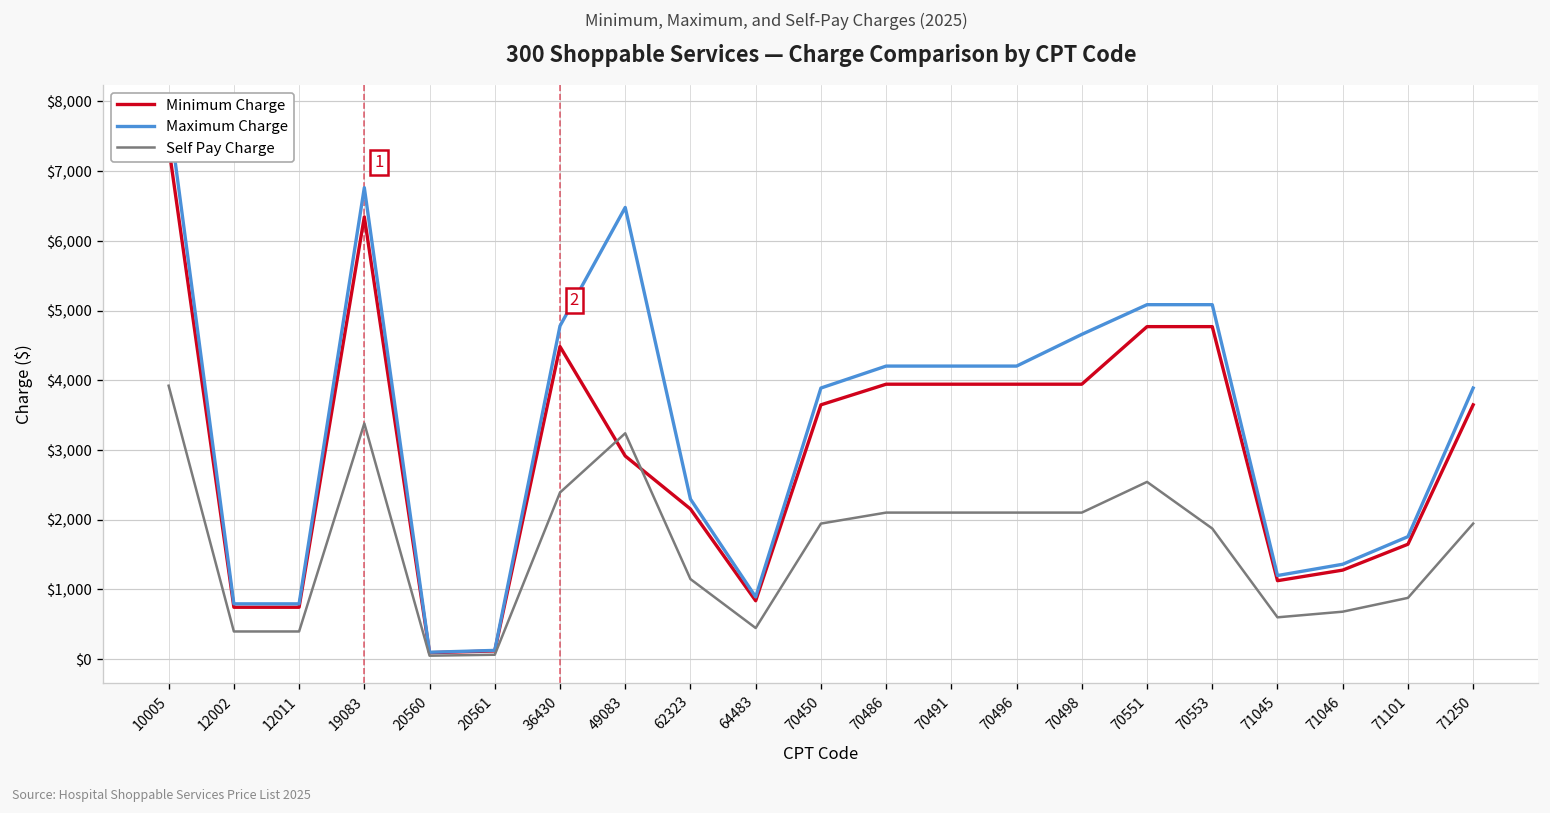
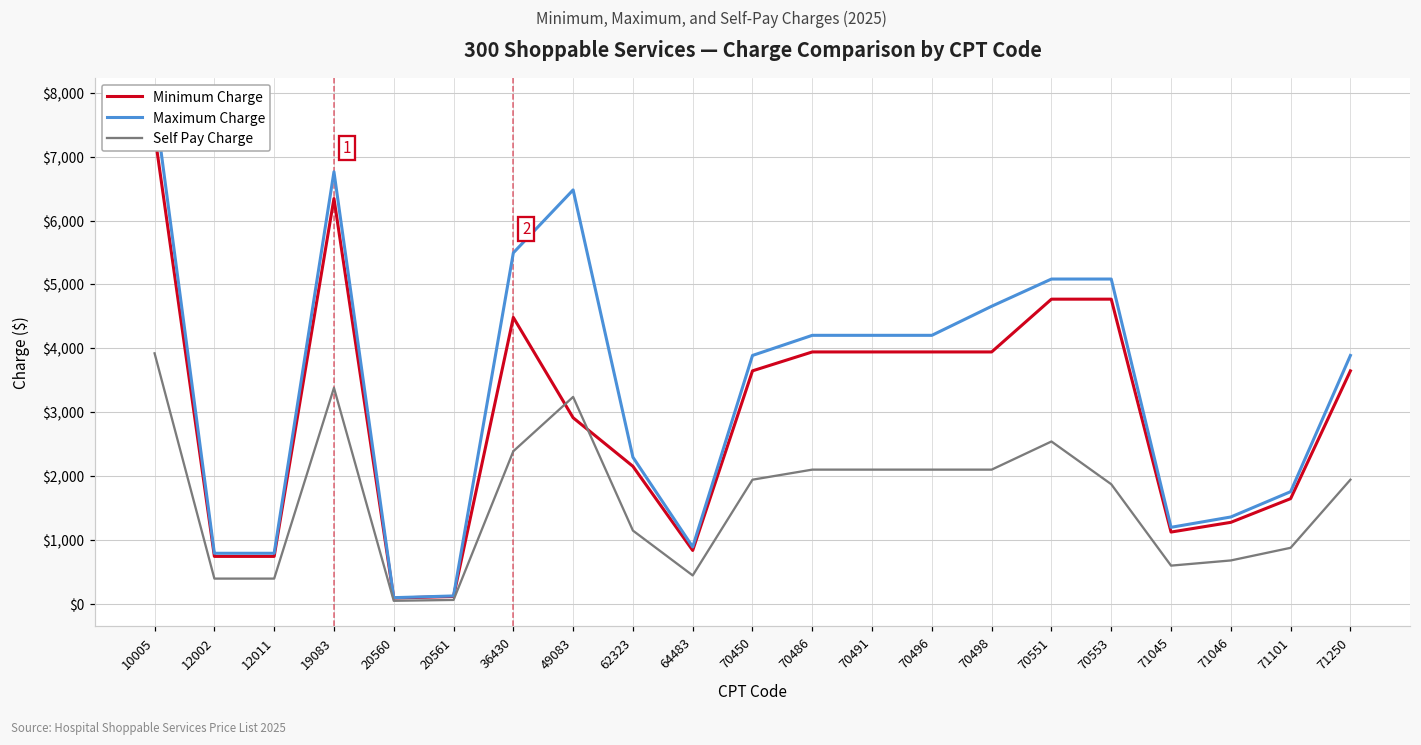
  {
    "Minimum Charge": {
      "12002": "$700",
      "12011": "$700",
      "19083": "$6,300",
      "36430": "$4,500",
      "49083": "$2,900",
      "62323": "$2,200",
      "64483": "$800",
      "70450": "$3,600",
      "70486": "$3,900",
      "70491": "$3,900",
      "70496": "$3,900",
      "70498": "$3,900",
      "70551": "$4,800",
      "70553": "$4,800",
      "71045": "$1,100",
      "71046": "$1,300",
      "71101": "$1,600",
      "71250": "$3,600"
    },
    "Maximum Charge": {
      "12002": "$800",
      "12011": "$800",
-     "36430": "$4,800",
+     "36430": "$5,500",
      "49083": "$6,500",
      "62323": "$2,300",
      "64483": "$900",
      "70450": "$3,900",
      "70486": "$4,200",
      "70491": "$4,200",
      "70496": "$4,200",
      "70498": "$4,700",
      "70551": "$5,100",
      "70553": "$5,100",
      "71045": "$1,200",
      "71046": "$1,400",
      "71101": "$1,800",
      "71250": "$3,900"
    },
    "Self Pay Charge": {
      "10005": "$3,900",
      "12002": "$400",
      "12011": "$400",
      "19083": "$3,400",
      "20561": "$100",
      "36430": "$2,400",
      "49083": "$3,200",
      "62323": "$1,100",
      "64483": "$400",
      "70450": "$1,900",
      "70486": "$2,100",
      "70491": "$2,100",
      "70496": "$2,100",
      "70498": "$2,100",
      "70551": "$2,500",
      "70553": "$1,900",
      "71045": "$600",
      "71046": "$700",
      "71101": "$900",
      "71250": "$1,900"
    }
  }
